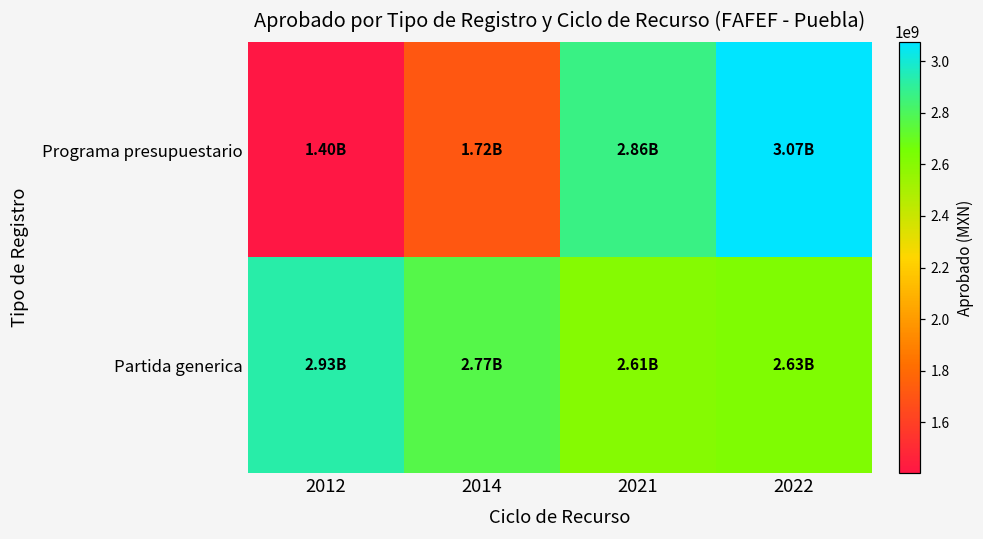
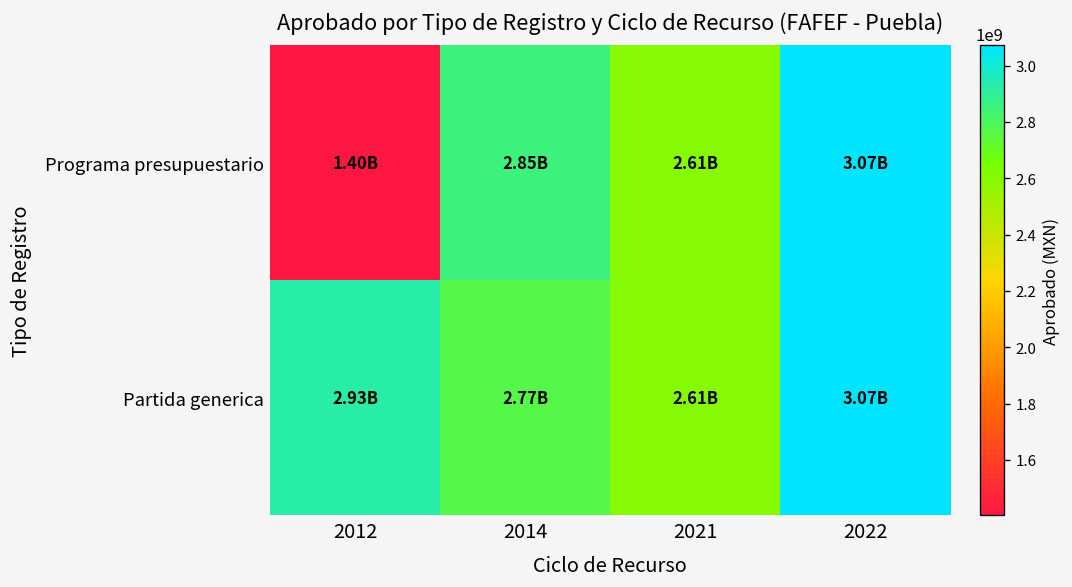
  {
    "Programa presupuestario": {
      "2012": "1.40B",
-     "2014": "1.72B",
-     "2021": "2.86B",
+     "2014": "2.85B",
+     "2021": "2.61B",
      "2022": "3.07B"
    },
    "Partida generica": {
      "2012": "2.93B",
      "2014": "2.77B",
      "2021": "2.61B",
-     "2022": "2.63B"
+     "2022": "3.07B"
    }
  }
